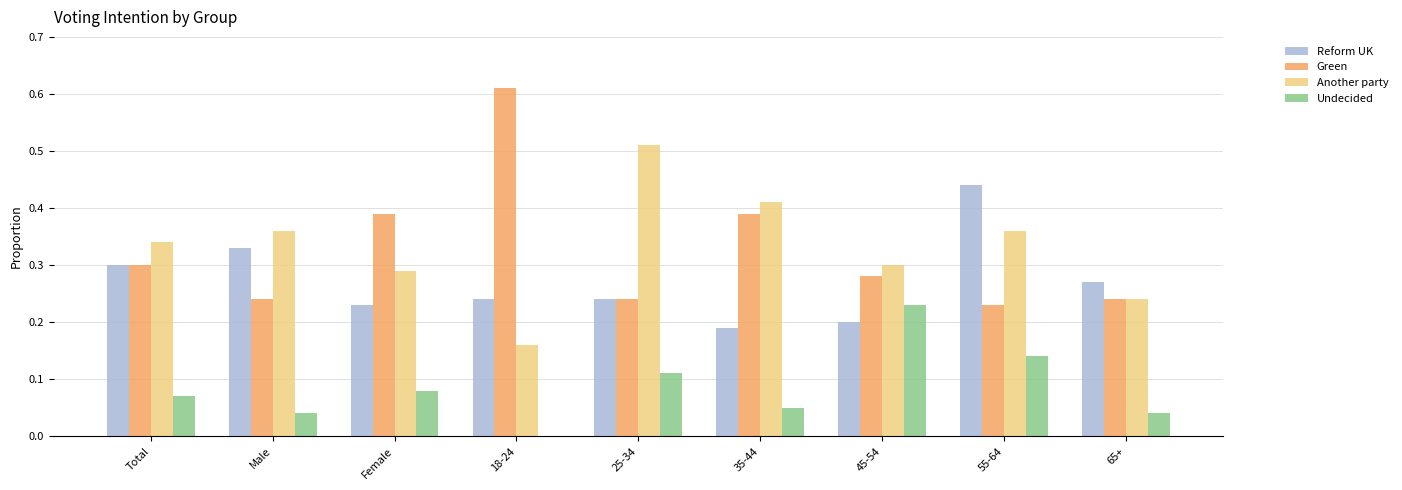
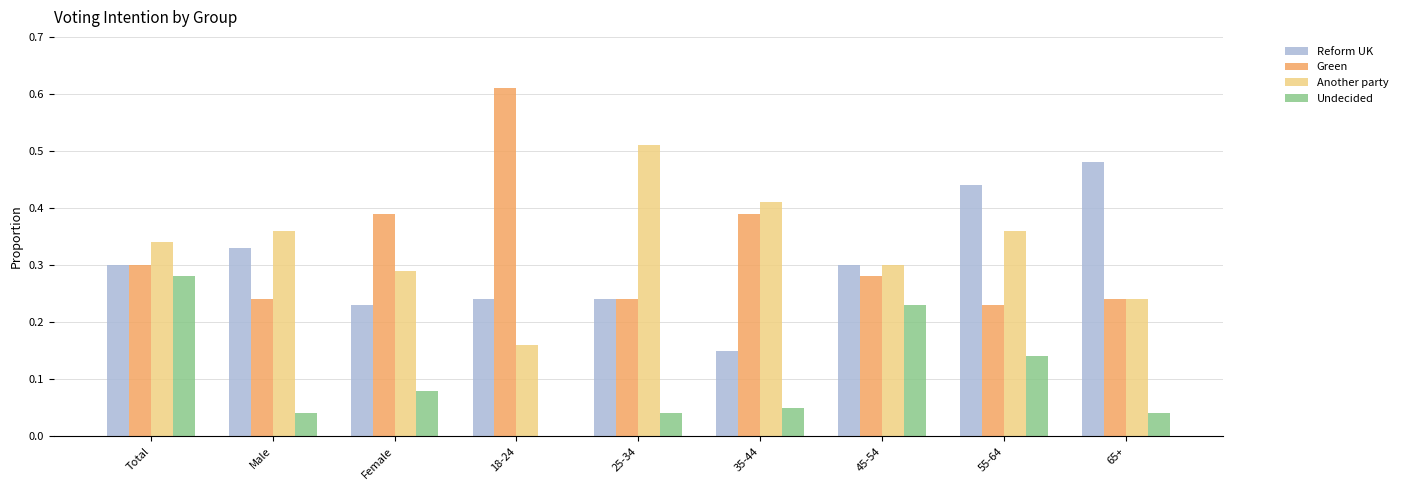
  {
    "Reform UK": {
      "Total": 0.30,
      "Male": 0.33,
      "Female": 0.23,
      "18-24": 0.24,
      "25-34": 0.24,
-     "35-44": 0.19,
-     "45-54": 0.2,
+     "35-44": 0.15,
+     "45-54": 0.3,
      "55-64": 0.44,
-     "65+": 0.27
+     "65+": 0.48
    },
    "Undecided": {
-     "Total": 0.07,
+     "Total": 0.28,
      "Male": 0.04,
      "Female": 0.08,
      "18-24": 0.00,
-     "25-34": 0.11,
+     "25-34": 0.04,
      "35-44": 0.05,
      "45-54": 0.23,
      "55-64": 0.14,
      "65+": 0.04
    }
  }
